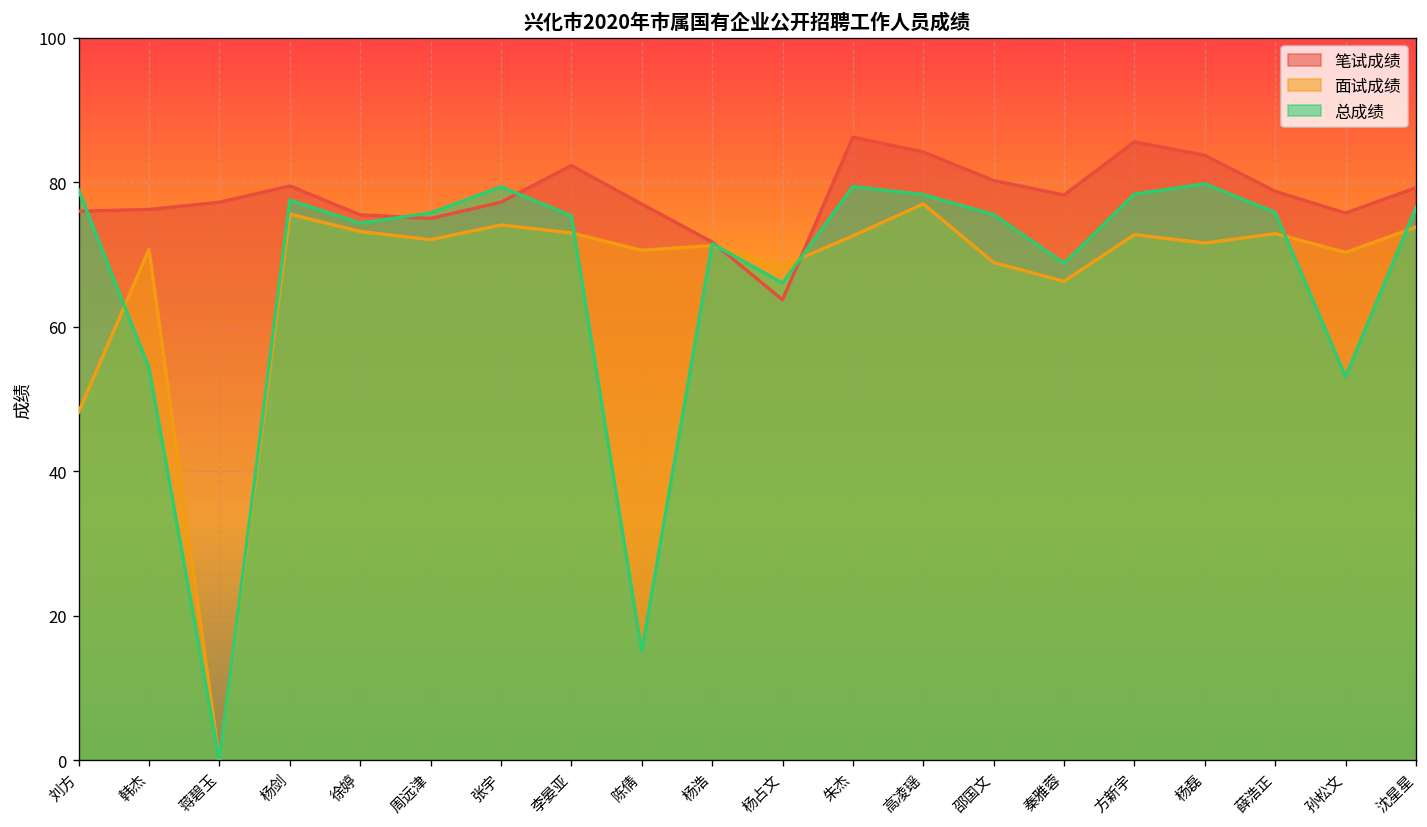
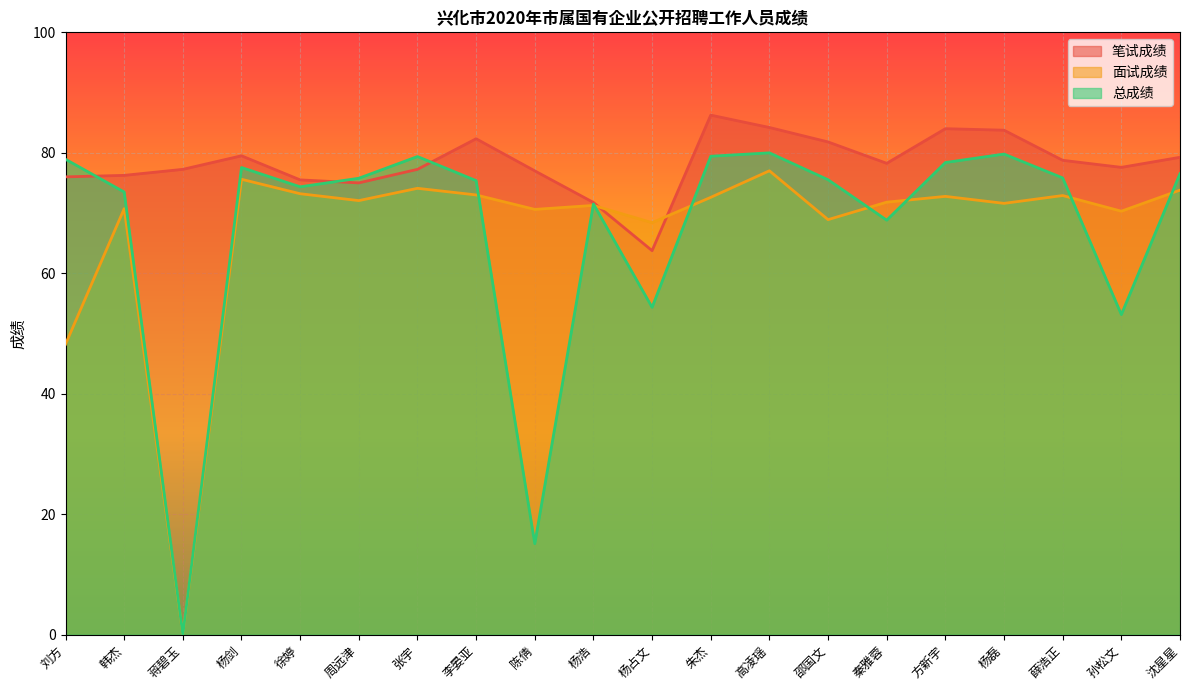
  {
    "笔试成绩": {
      "刘方": 76,
      "韩杰": 76,
      "蒋碧玉": 77,
      "杨剑": 80,
      "徐婷": 76,
      "周远津": 75,
      "张宇": 77,
      "李晏亚": 82,
      "陈倩": 77,
      "杨占文": 64,
      "朱杰": 86,
      "高凌瑶": 84,
-     "邵国文": 80,
+     "邵国文": 82,
      "秦雅蓉": 78,
-     "方新宇": 86,
+     "方新宇": 84,
      "杨磊": 84,
      "薛浩正": 79,
-     "孙松文": 76,
+     "孙松文": 78,
      "沈星星": 79
    },
    "面试成绩": {
      "刘方": 48,
      "韩杰": 71,
      "杨剑": 76,
      "徐婷": 73,
      "周远津": 72,
      "张宇": 74,
      "李晏亚": 73,
      "陈倩": 71,
      "杨占文": 68,
      "朱杰": 73,
      "高凌瑶": 77,
      "邵国文": 69,
-     "秦雅蓉": 66,
+     "秦雅蓉": 72,
      "方新宇": 73,
      "杨磊": 72,
      "薛浩正": 73,
      "孙松文": 70,
      "沈星星": 74
    },
    "总成绩": {
      "刘方": 79,
-     "韩杰": 54,
+     "韩杰": 73,
      "杨剑": 78,
      "徐婷": 74,
      "周远津": 76,
      "张宇": 79,
      "李晏亚": 75,
      "陈倩": 15,
-     "杨占文": 66,
+     "杨占文": 54,
      "朱杰": 79,
-     "高凌瑶": 78,
+     "高凌瑶": 80,
      "邵国文": 76,
      "秦雅蓉": 69,
      "方新宇": 78,
      "杨磊": 80,
      "薛浩正": 76,
      "孙松文": 53,
      "沈星星": 77
    }
  }
